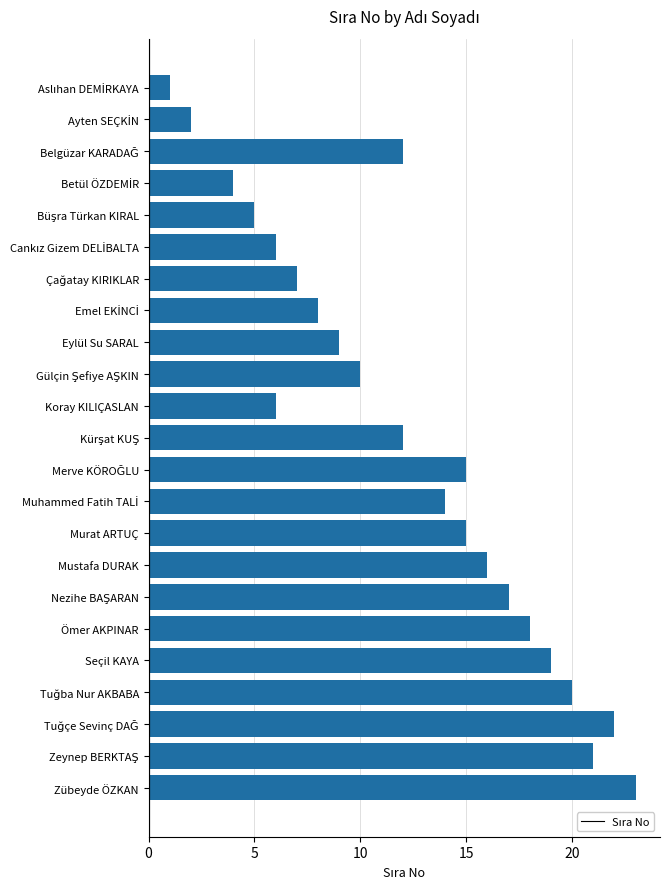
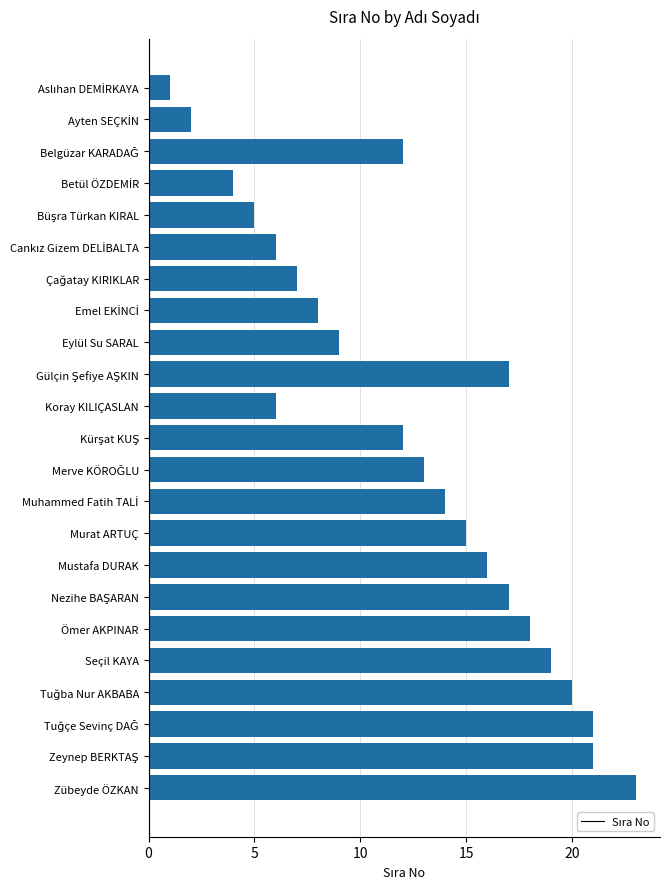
  {
    "Aslıhan DEMİRKAYA": 1,
    "Ayten SEÇKİN": 2,
    "Belgüzar KARADAĞ": 12,
    "Betül ÖZDEMİR": 4,
    "Büşra Türkan KIRAL": 5,
    "Cankız Gizem DELİBALTA": 6,
    "Çağatay KIRIKLAR": 7,
    "Emel EKİNCİ": 8,
    "Eylül Su SARAL": 9,
-   "Gülçin Şefiye AŞKIN": 10,
+   "Gülçin Şefiye AŞKIN": 17,
    "Koray KILIÇASLAN": 6,
    "Kürşat KUŞ": 12,
-   "Merve KÖROĞLU": 15,
+   "Merve KÖROĞLU": 13,
    "Muhammed Fatih TALİ": 14,
    "Murat ARTUÇ": 15,
    "Mustafa DURAK": 16,
    "Nezihe BAŞARAN": 17,
    "Ömer AKPINAR": 18,
    "Seçil KAYA": 19,
    "Tuğba Nur AKBABA": 20,
-   "Tuğçe Sevinç DAĞ": 22,
+   "Tuğçe Sevinç DAĞ": 21,
    "Zeynep BERKTAŞ": 21,
    "Zübeyde ÖZKAN": 23
  }
